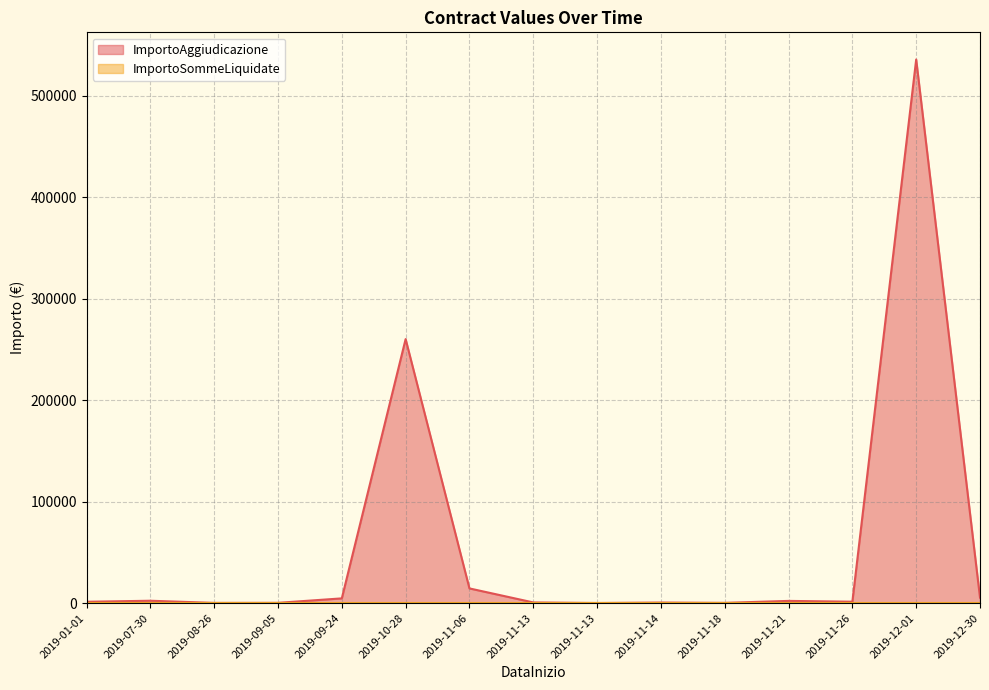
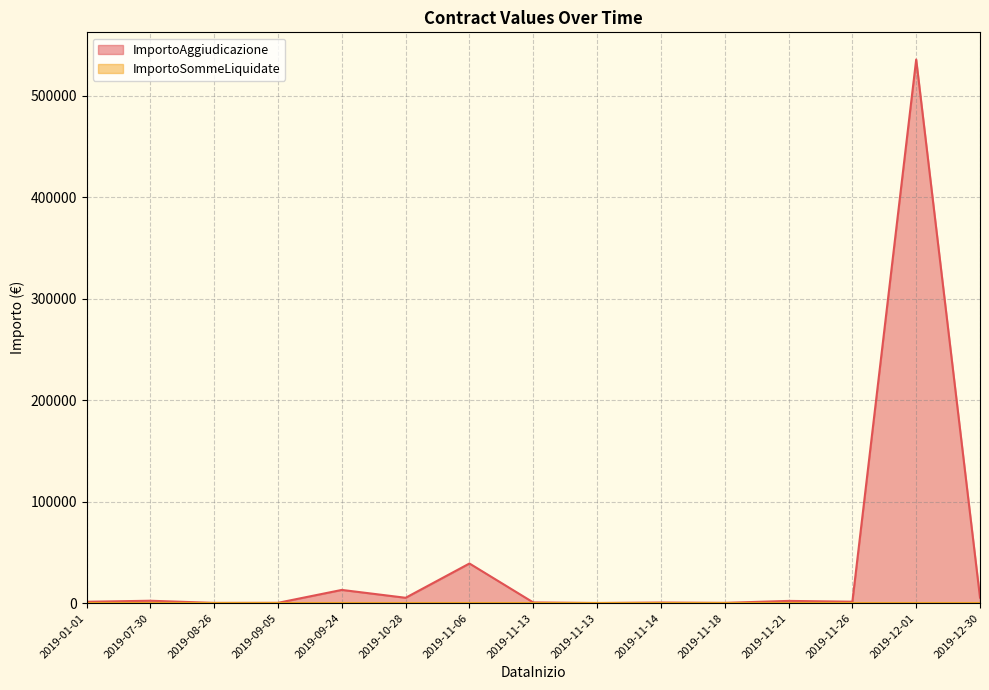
  {
    "ImportoAggiudicazione": {
-     "2019-09-24": 5000,
-     "2019-10-28": 260000,
-     "2019-11-06": 14000,
+     "2019-09-24": 13000,
+     "2019-10-28": 5000,
+     "2019-11-06": 39000,
      "2019-12-01": 536000,
      "2019-12-30": 5000
    },
    "ImportoSommeLiquidate": {
      "2019-09-24": 0,
      "2019-10-28": 0,
      "2019-11-06": 0,
      "2019-12-01": 0,
      "2019-12-30": 0
    }
  }
